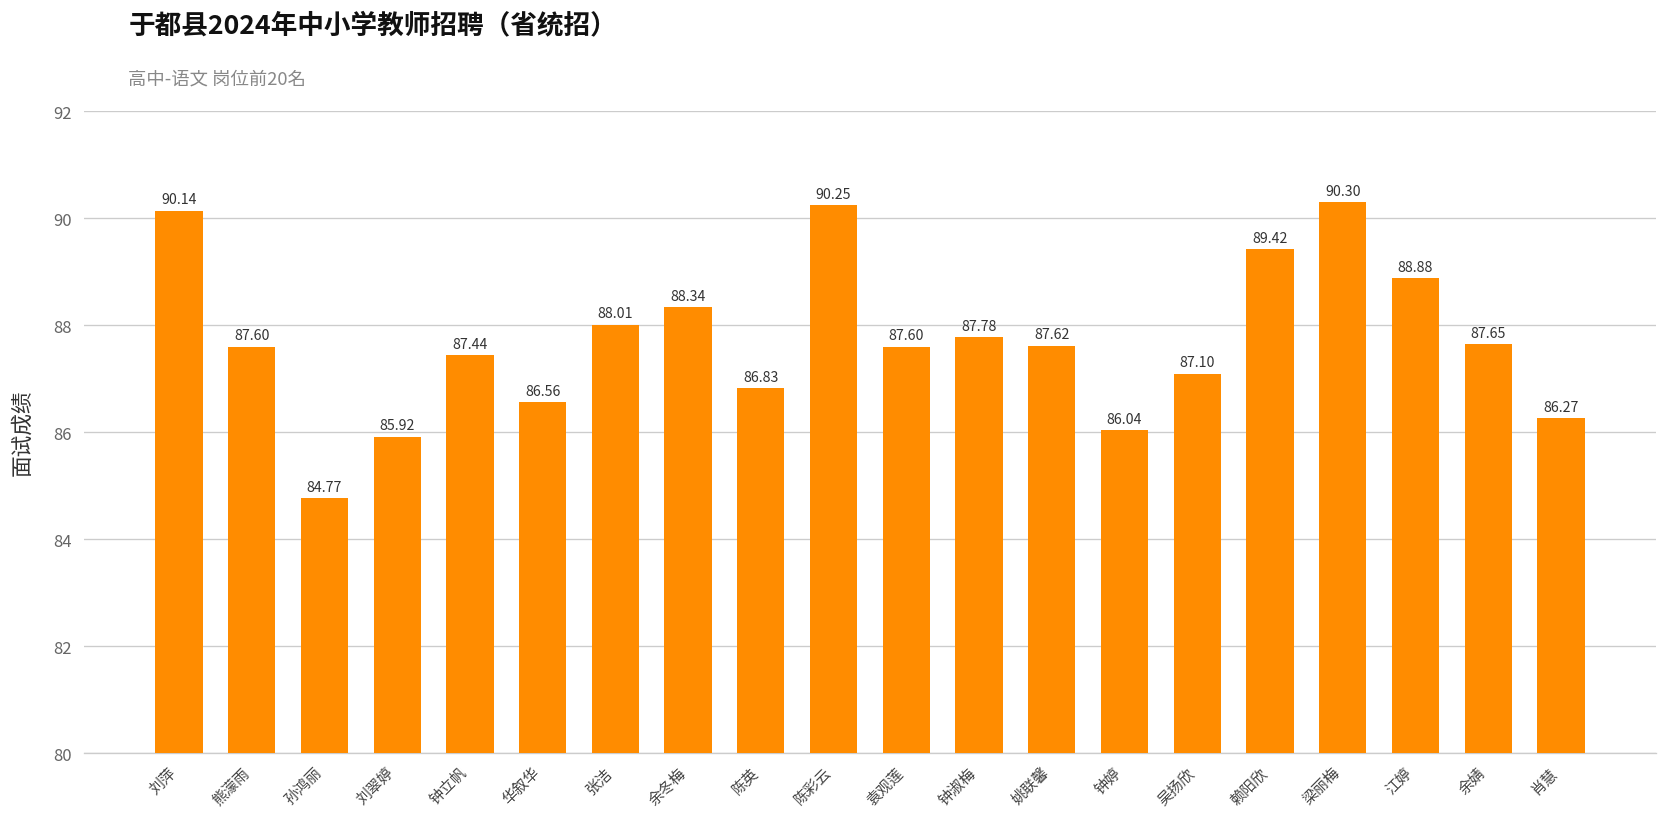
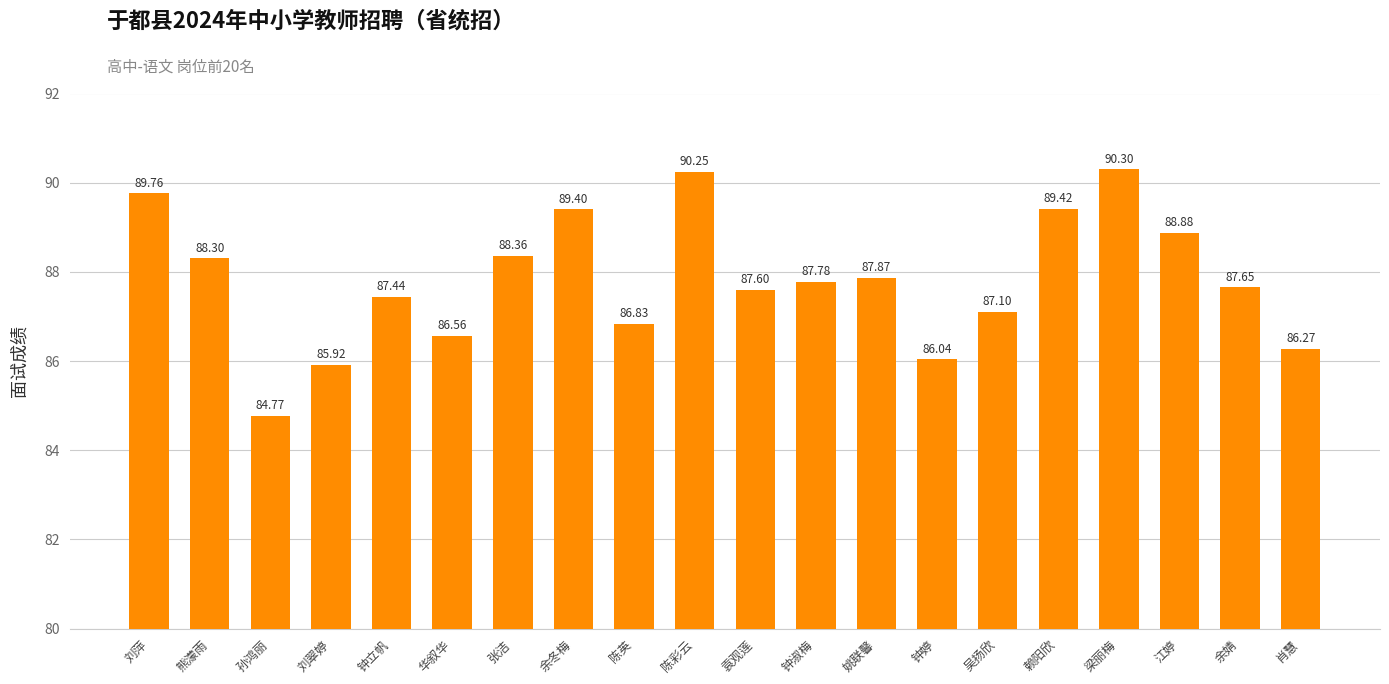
  {
-   "刘萍": 90.14,
-   "熊濛雨": 87.60,
+   "刘萍": 89.76,
+   "熊濛雨": 88.30,
    "孙鸿丽": 84.77,
    "刘翠婷": 85.92,
    "钟立帆": 87.44,
    "华叙华": 86.56,
-   "张洁": 88.01,
-   "余冬梅": 88.34,
+   "张洁": 88.36,
+   "余冬梅": 89.40,
    "陈英": 86.83,
    "陈彩云": 90.25,
    "袁观莲": 87.60,
    "钟淑梅": 87.78,
-   "姚联馨": 87.62,
+   "姚联馨": 87.87,
    "钟婷": 86.04,
    "吴扬欣": 87.10,
    "赖阳欣": 89.42,
    "梁丽梅": 90.30,
    "江婷": 88.88,
    "余婧": 87.65,
    "肖慧": 86.27
  }
